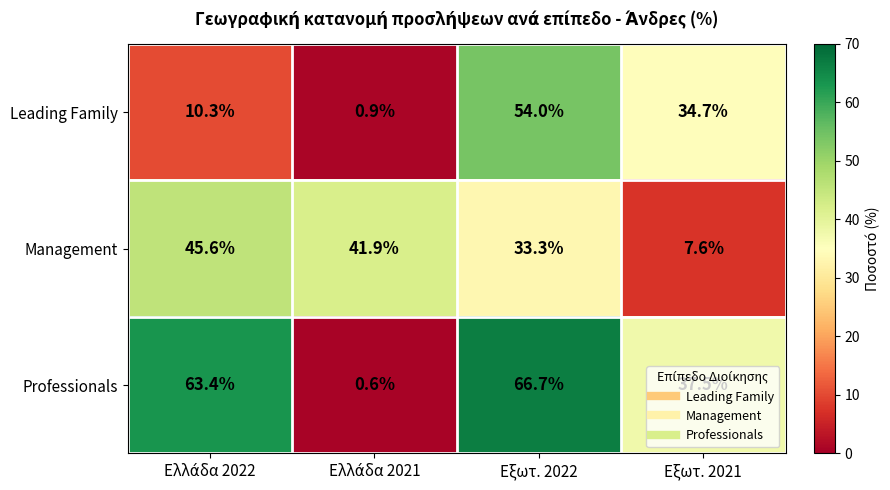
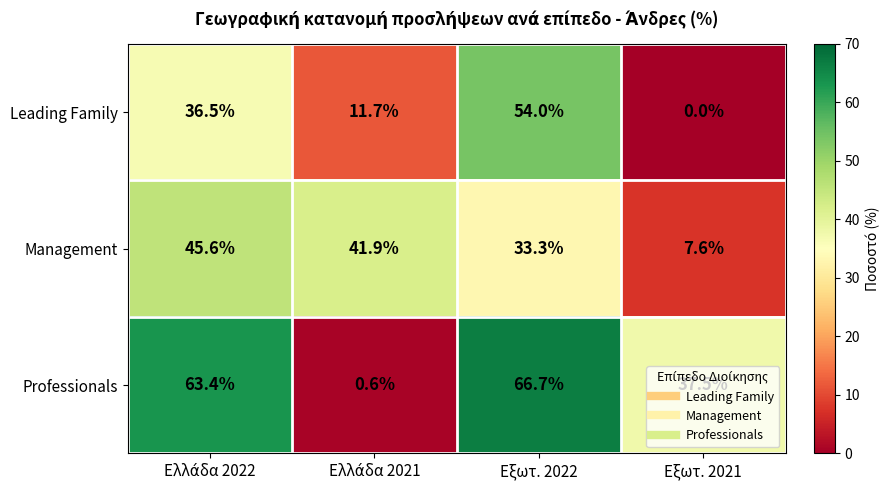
  {
    "Leading Family": {
-     "Ελλάδα 2022": "10.3%",
-     "Ελλάδα 2021": "0.9%",
+     "Ελλάδα 2022": "36.5%",
+     "Ελλάδα 2021": "11.7%",
      "Εξωτ. 2022": "54.0%",
-     "Εξωτ. 2021": "34.7%"
+     "Εξωτ. 2021": "0.0%"
    },
    "Management": {
      "Ελλάδα 2022": "45.6%",
      "Ελλάδα 2021": "41.9%",
      "Εξωτ. 2022": "33.3%",
      "Εξωτ. 2021": "7.6%"
    },
    "Professionals": {
      "Ελλάδα 2022": "63.4%",
      "Ελλάδα 2021": "0.6%",
      "Εξωτ. 2022": "66.7%"
    }
  }
